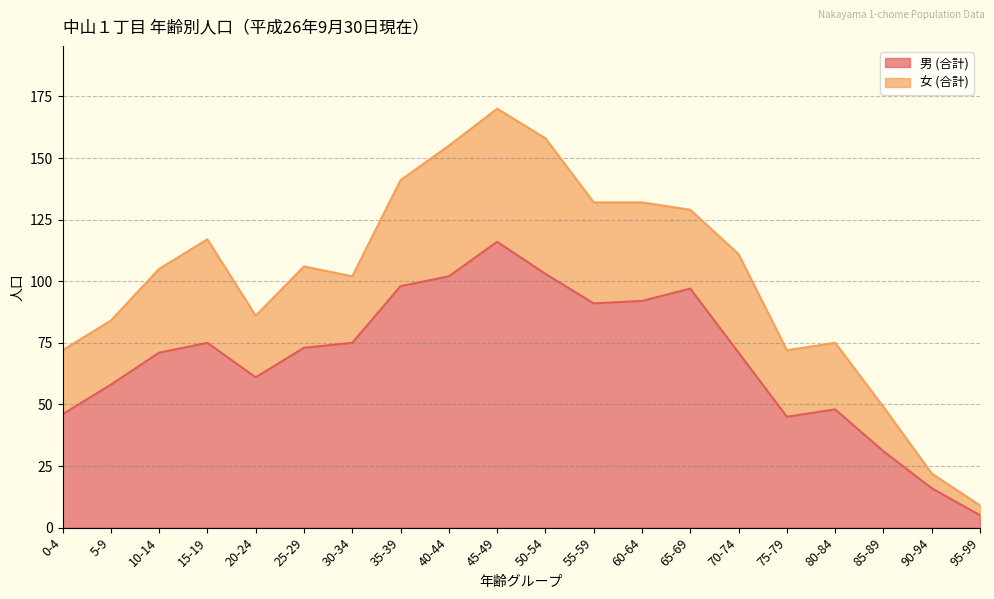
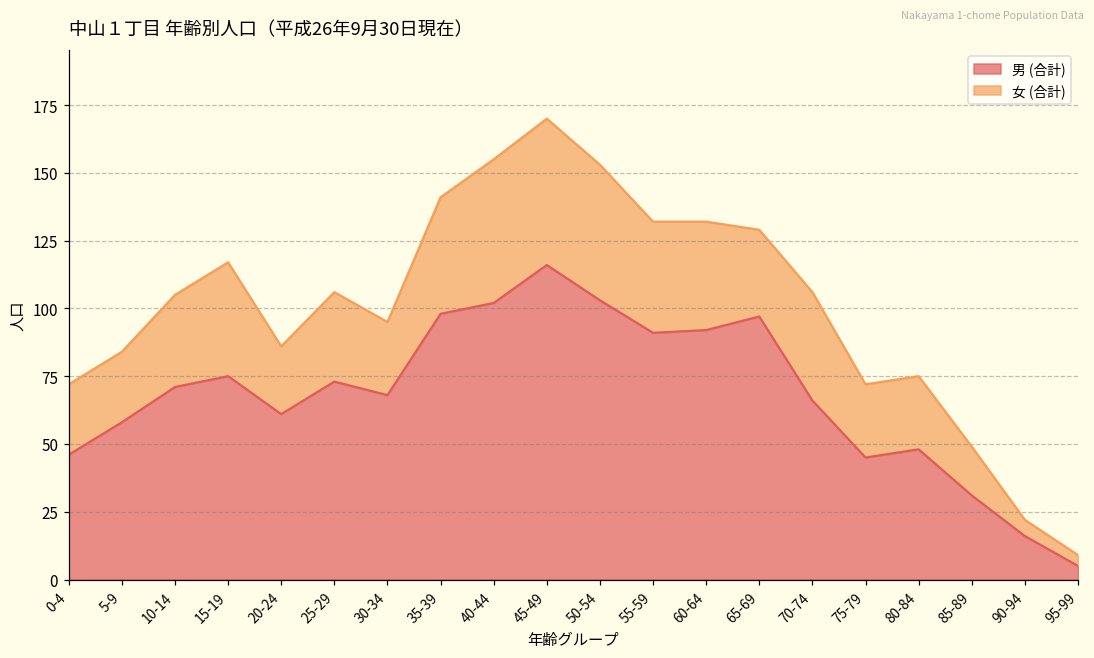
  {
    "男 (合計)": {
      "0-4": 46,
      "5-9": 58,
      "10-14": 71,
      "15-19": 75,
      "20-24": 61,
      "25-29": 73,
-     "30-34": 75,
+     "30-34": 68,
      "35-39": 98,
      "40-44": 102,
      "45-49": 116,
      "50-54": 103,
      "55-59": 91,
      "60-64": 92,
      "65-69": 97,
-     "70-74": 71,
+     "70-74": 66,
      "75-79": 45,
      "80-84": 48,
      "85-89": 31,
      "90-94": 16,
      "95-99": 5
    },
    "女 (合計)": {
      "0-4": 26,
      "5-9": 26,
      "10-14": 34,
      "15-19": 42,
      "20-24": 25,
      "25-29": 33,
      "30-34": 27,
      "35-39": 43,
      "40-44": 53,
      "45-49": 54,
-     "50-54": 55,
+     "50-54": 50,
      "55-59": 41,
      "60-64": 40,
      "65-69": 32,
      "70-74": 40,
      "75-79": 27,
      "80-84": 27,
      "85-89": 18,
      "90-94": 6,
      "95-99": 4
    }
  }
